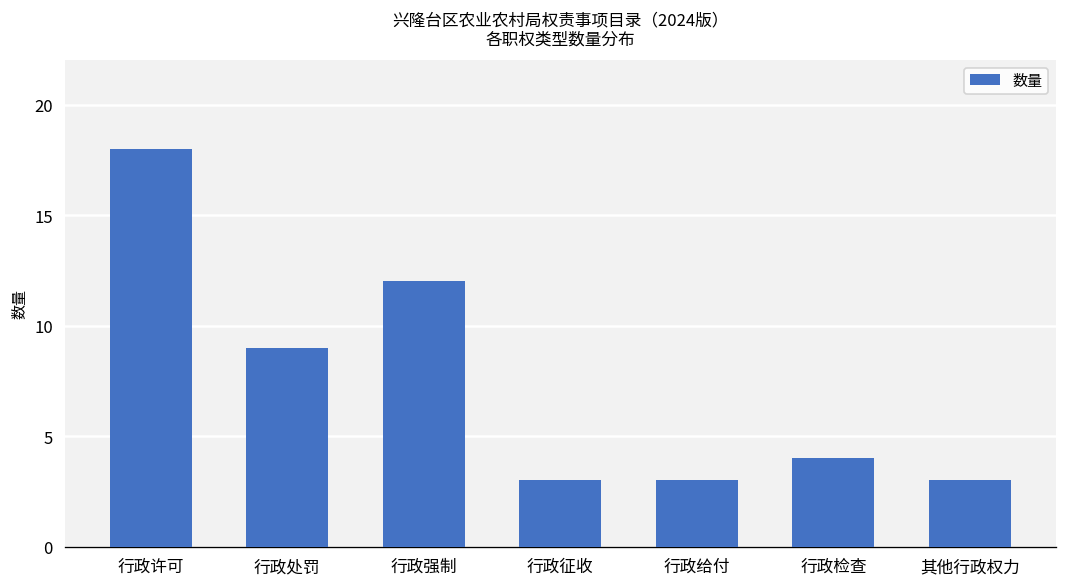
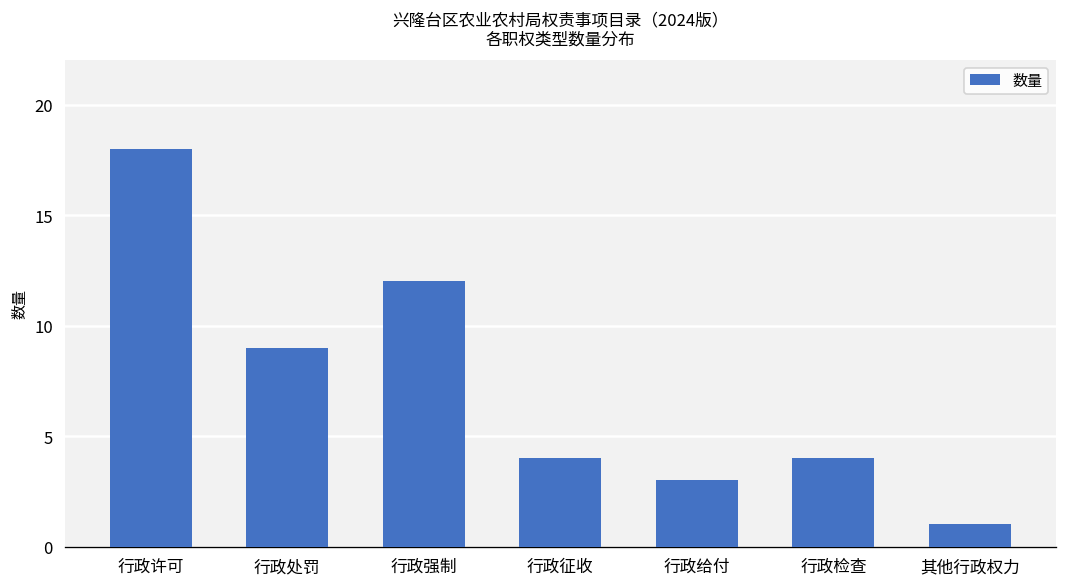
  {
    "行政许可": 18,
    "行政处罚": 9,
    "行政强制": 12,
-   "行政征收": 3,
+   "行政征收": 4,
    "行政给付": 3,
    "行政检查": 4,
-   "其他行政权力": 3
+   "其他行政权力": 1
  }
